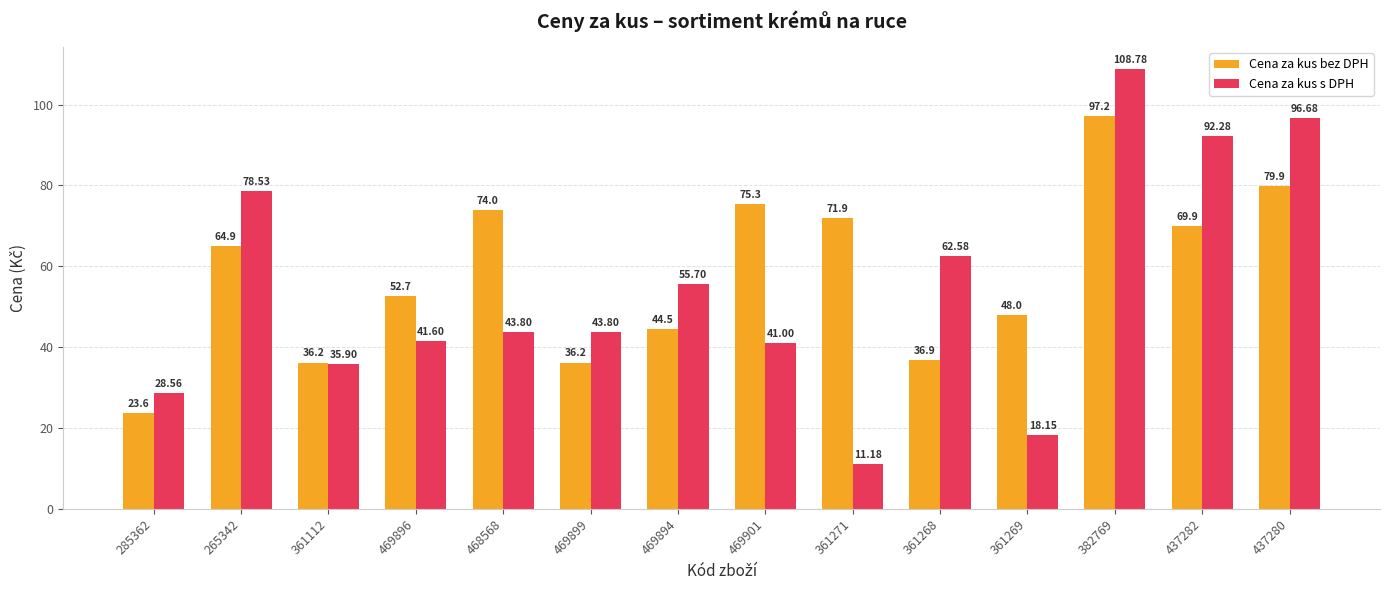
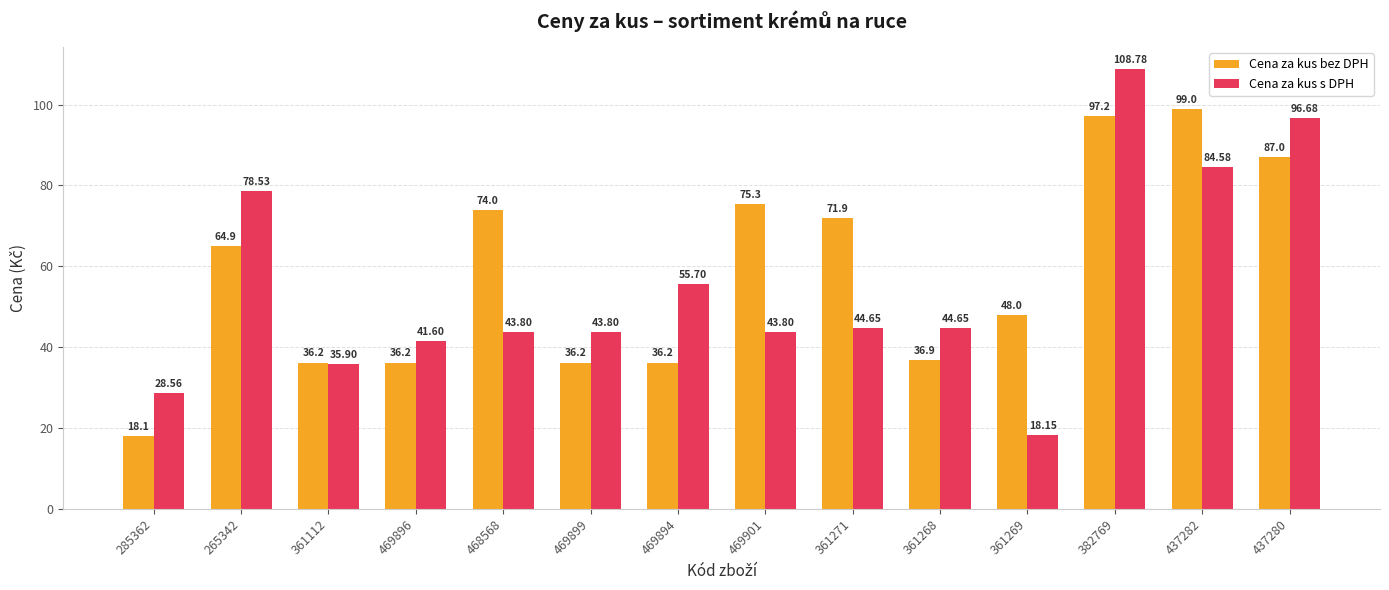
  {
    "Cena za kus bez DPH": {
-     "285362": 23.6,
+     "285362": 18.1,
      "265342": 64.9,
      "361112": 36.2,
-     "469896": 52.7,
+     "469896": 36.2,
      "468568": 74.0,
      "469899": 36.2,
-     "469894": 44.5,
+     "469894": 36.2,
      "469901": 75.3,
      "361271": 71.9,
      "361268": 36.9,
      "361269": 48.0,
      "382769": 97.2,
-     "437282": 69.9,
-     "437280": 79.9
+     "437282": 99.0,
+     "437280": 87.0
    },
    "Cena za kus s DPH": {
      "285362": 28.56,
      "265342": 78.53,
      "361112": 35.90,
      "469896": 41.60,
      "468568": 43.80,
      "469899": 43.80,
      "469894": 55.70,
-     "469901": 41.00,
-     "361271": 11.18,
-     "361268": 62.58,
+     "469901": 43.80,
+     "361271": 44.65,
+     "361268": 44.65,
      "361269": 18.15,
      "382769": 108.78,
-     "437282": 92.28,
+     "437282": 84.58,
      "437280": 96.68
    }
  }
